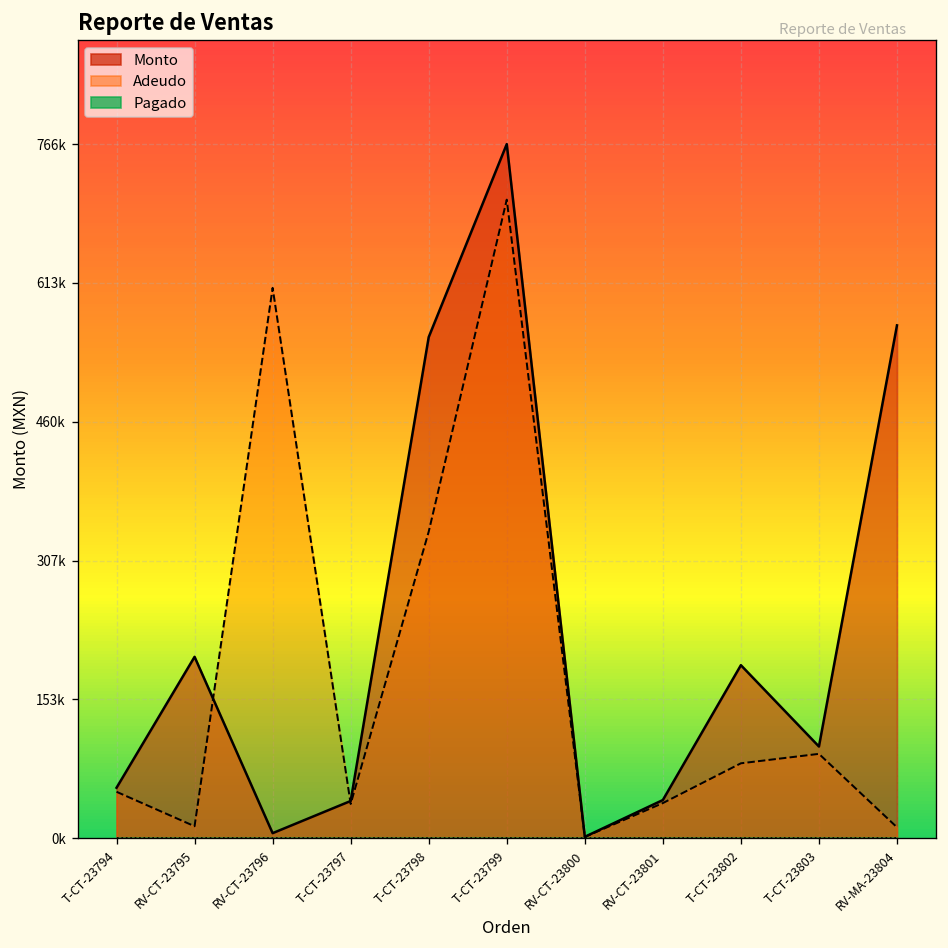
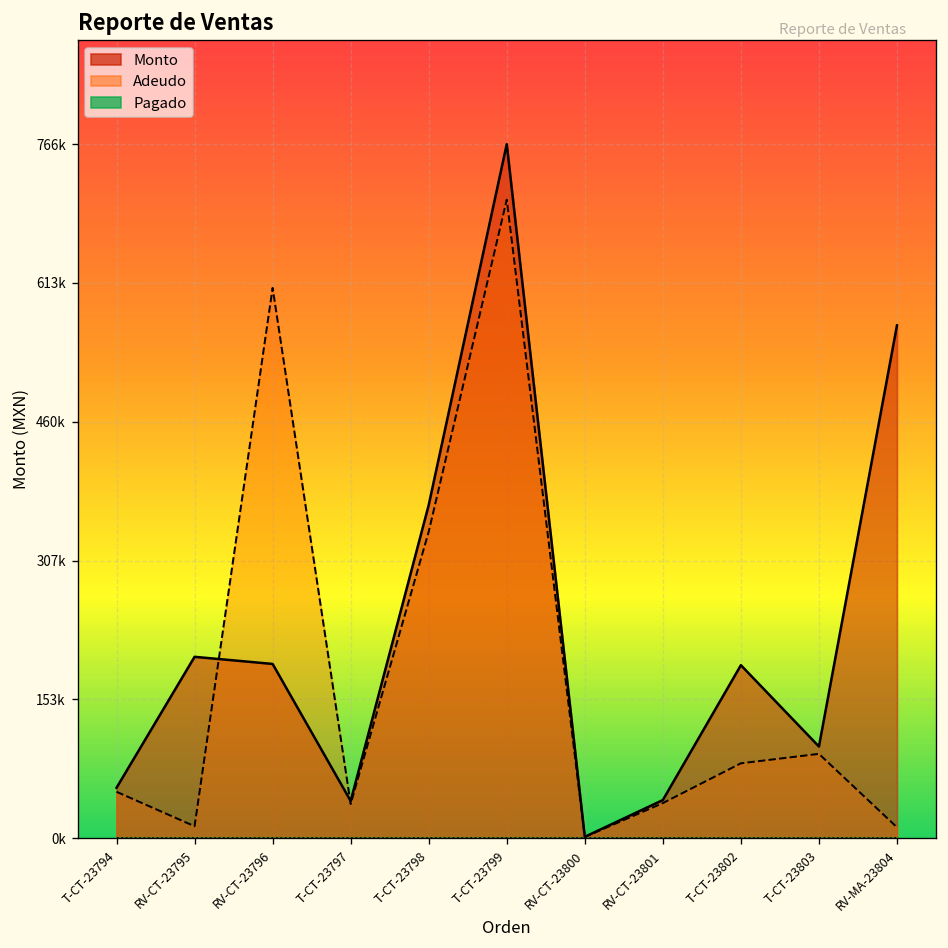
  {
    "Monto": {
      "T-CT-23794": 60000,
      "RV-CT-23795": 200000,
-     "RV-CT-23796": 10000,
-     "T-CT-23798": 550000,
+     "RV-CT-23796": 190000,
+     "T-CT-23798": 370000,
      "T-CT-23799": 770000,
      "T-CT-23802": 190000,
      "T-CT-23803": 100000,
      "RV-MA-23804": 570000
    },
    "Adeudo": {
      "T-CT-23794": 50000,
      "RV-CT-23795": 10000,
      "RV-CT-23796": 610000,
      "T-CT-23798": 340000,
      "T-CT-23799": 710000,
      "T-CT-23802": 80000,
      "T-CT-23803": 90000,
      "RV-MA-23804": 10000
    },
    "Pagado": {
      "T-CT-23794": 0,
      "RV-CT-23795": 0,
      "RV-CT-23796": 0,
      "T-CT-23797": 0,
      "T-CT-23798": 0,
      "T-CT-23799": 0,
      "RV-CT-23801": 0,
      "T-CT-23802": 0,
      "T-CT-23803": 0,
      "RV-MA-23804": 0
    }
  }
